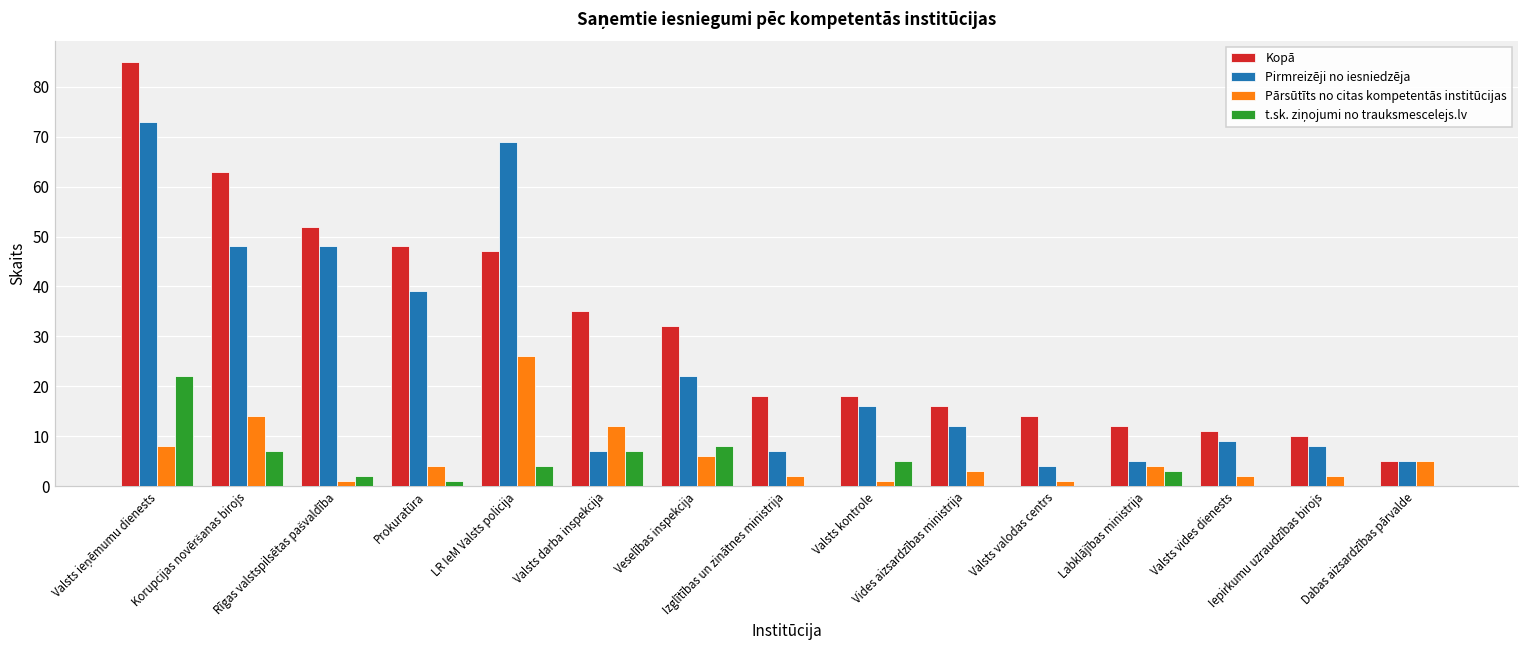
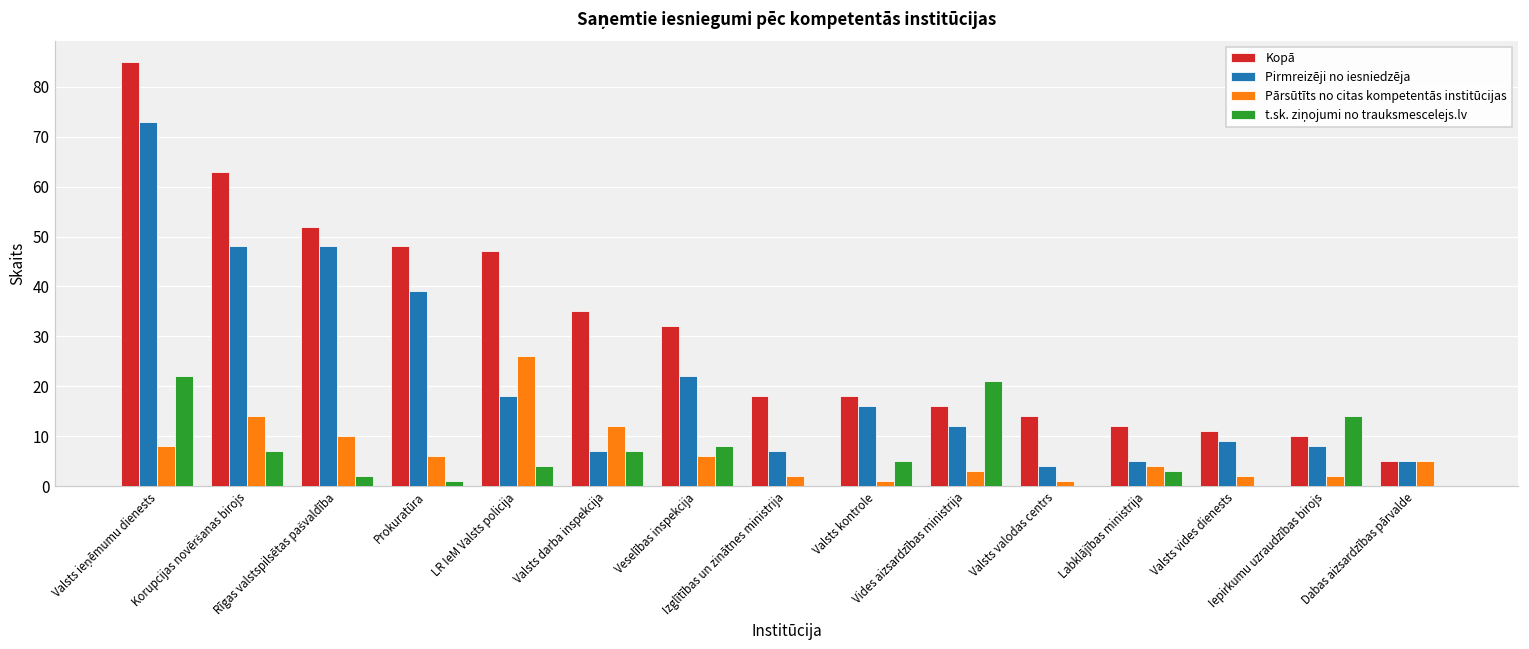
  {
    "Kopā": {
      "Valsts ieņēmumu dienests": 85,
      "Korupcijas novēršanas birojs": 63,
      "Rīgas valstspilsētas pašvaldība": 52,
      "Prokuratūra": 48,
      "LR IeM Valsts policija": 47,
      "Valsts darba inspekcija": 35,
      "Veselības inspekcija": 32,
      "Izglītības un zinātnes ministrija": 18,
      "Valsts kontrole": 18,
      "Vides aizsardzības ministrija": 16,
      "Valsts valodas centrs": 14,
      "Labklājības ministrija": 12,
      "Valsts vides dienests": 11,
      "Iepirkumu uzraudzības birojs": 10,
      "Dabas aizsardzības pārvalde": 5
    },
    "Pirmreizēji no iesniedzēja": {
      "Valsts ieņēmumu dienests": 73,
      "Korupcijas novēršanas birojs": 48,
      "Rīgas valstspilsētas pašvaldība": 48,
      "Prokuratūra": 39,
-     "LR IeM Valsts policija": 69,
+     "LR IeM Valsts policija": 18,
      "Valsts darba inspekcija": 7,
      "Veselības inspekcija": 22,
      "Izglītības un zinātnes ministrija": 7,
      "Valsts kontrole": 16,
      "Vides aizsardzības ministrija": 12,
      "Valsts valodas centrs": 4,
      "Labklājības ministrija": 5,
      "Valsts vides dienests": 9,
      "Iepirkumu uzraudzības birojs": 8,
      "Dabas aizsardzības pārvalde": 5
    },
    "Pārsūtīts no citas kompetentās institūcijas": {
      "Valsts ieņēmumu dienests": 8,
      "Korupcijas novēršanas birojs": 14,
-     "Rīgas valstspilsētas pašvaldība": 1,
-     "Prokuratūra": 4,
+     "Rīgas valstspilsētas pašvaldība": 10,
+     "Prokuratūra": 6,
      "LR IeM Valsts policija": 26,
      "Valsts darba inspekcija": 12,
      "Veselības inspekcija": 6,
      "Izglītības un zinātnes ministrija": 2,
      "Valsts kontrole": 1,
      "Vides aizsardzības ministrija": 3,
      "Valsts valodas centrs": 1,
      "Labklājības ministrija": 4,
      "Valsts vides dienests": 2,
      "Iepirkumu uzraudzības birojs": 2,
      "Dabas aizsardzības pārvalde": 5
    },
    "t.sk. ziņojumi no trauksmescelejs.lv": {
      "Valsts ieņēmumu dienests": 22,
      "Korupcijas novēršanas birojs": 7,
      "Rīgas valstspilsētas pašvaldība": 2,
      "Prokuratūra": 1,
      "LR IeM Valsts policija": 4,
      "Valsts darba inspekcija": 7,
      "Veselības inspekcija": 8,
      "Izglītības un zinātnes ministrija": 0,
      "Valsts kontrole": 5,
-     "Vides aizsardzības ministrija": 0,
+     "Vides aizsardzības ministrija": 21,
      "Valsts valodas centrs": 0,
      "Labklājības ministrija": 3,
      "Valsts vides dienests": 0,
-     "Iepirkumu uzraudzības birojs": 0,
+     "Iepirkumu uzraudzības birojs": 14,
      "Dabas aizsardzības pārvalde": 0
    }
  }
